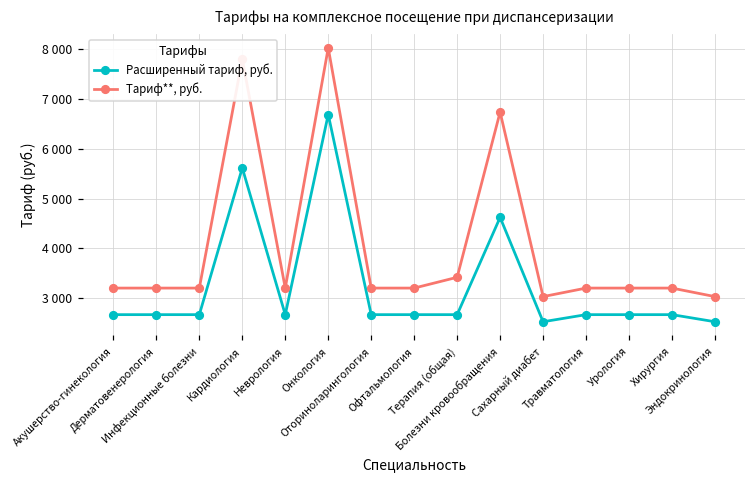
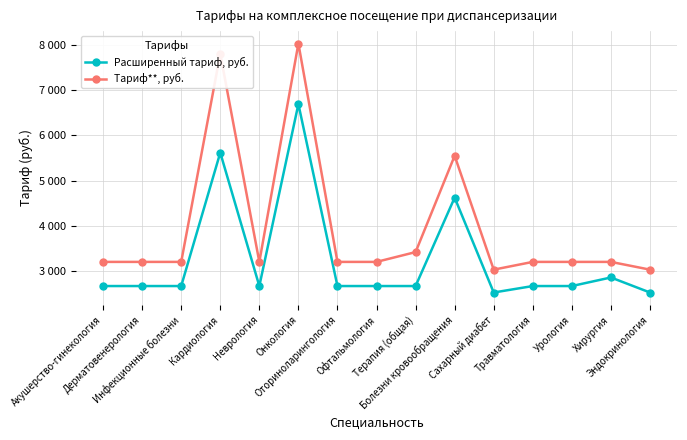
  {
    "Расширенный тариф, руб.": {
      "Акушерство-гинекология": 2700,
      "Дерматовенерология": 2700,
      "Инфекционные болезни": 2700,
      "Кардиология": 5600,
      "Неврология": 2700,
      "Онкология": 6700,
      "Оториноларингология": 2700,
      "Офтальмология": 2700,
      "Терапия (общая)": 2700,
      "Болезни кровообращения": 4600,
      "Сахарный диабет": 2500,
      "Травматология": 2700,
      "Урология": 2700,
-     "Хирургия": 2700,
+     "Хирургия": 2900,
      "Эндокринология": 2500
    },
    "Тариф**, руб.": {
      "Акушерство-гинекология": 3200,
      "Дерматовенерология": 3200,
      "Инфекционные болезни": 3200,
      "Неврология": 3200,
      "Онкология": 8000,
      "Оториноларингология": 3200,
      "Офтальмология": 3200,
      "Терапия (общая)": 3400,
-     "Болезни кровообращения": 6700,
+     "Болезни кровообращения": 5500,
      "Сахарный диабет": 3000,
      "Травматология": 3200,
      "Урология": 3200,
      "Хирургия": 3200,
      "Эндокринология": 3000
    }
  }
